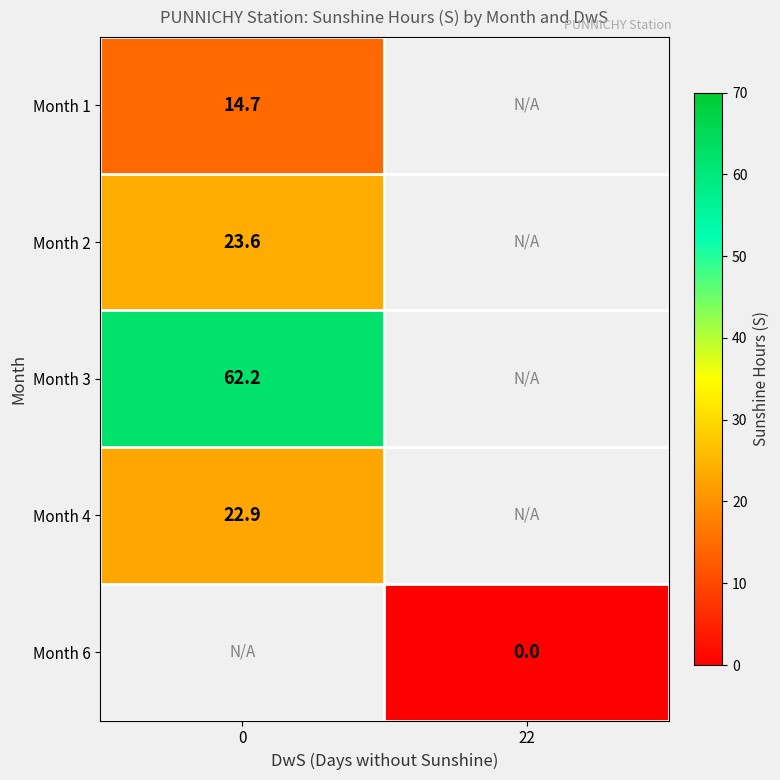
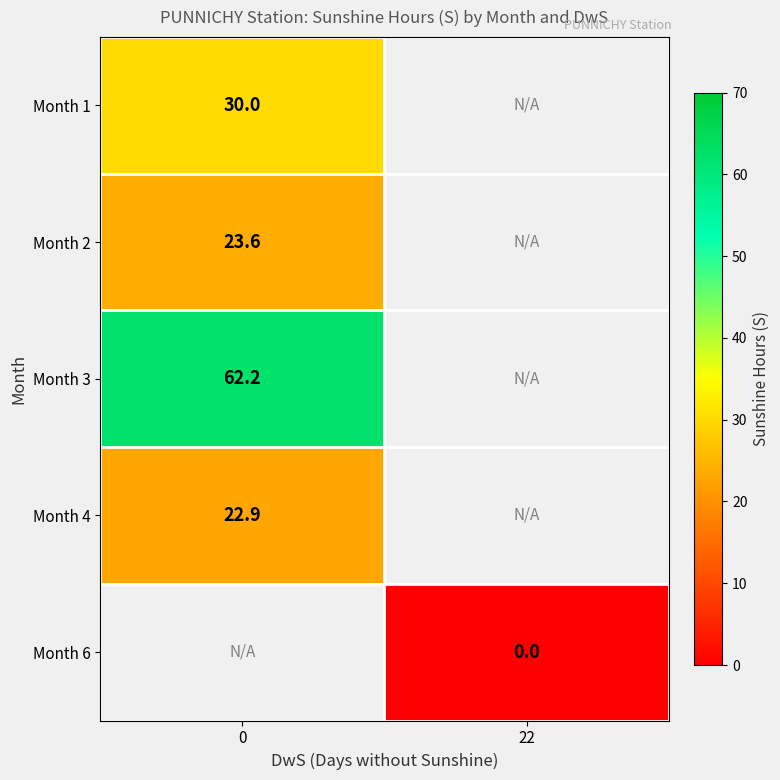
  {
    "Month 1": {
-     "0": 14.7
+     "0": 30.0
    },
    "Month 2": {
      "0": 23.6
    },
    "Month 3": {
      "0": 62.2
    },
    "Month 4": {
      "0": 22.9
    },
    "Month 6": {
      "22": 0.0
    }
  }
